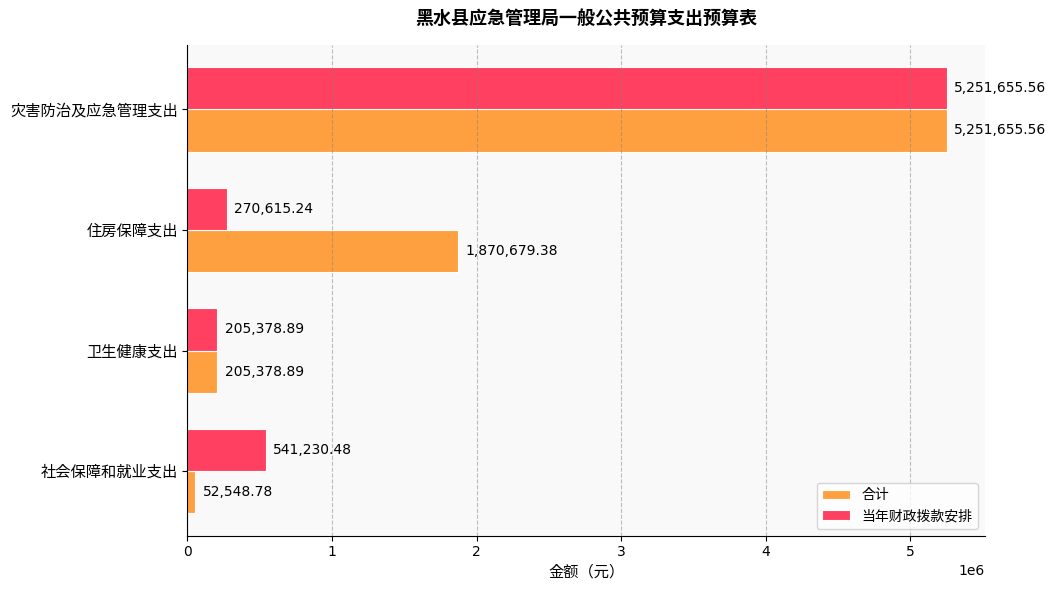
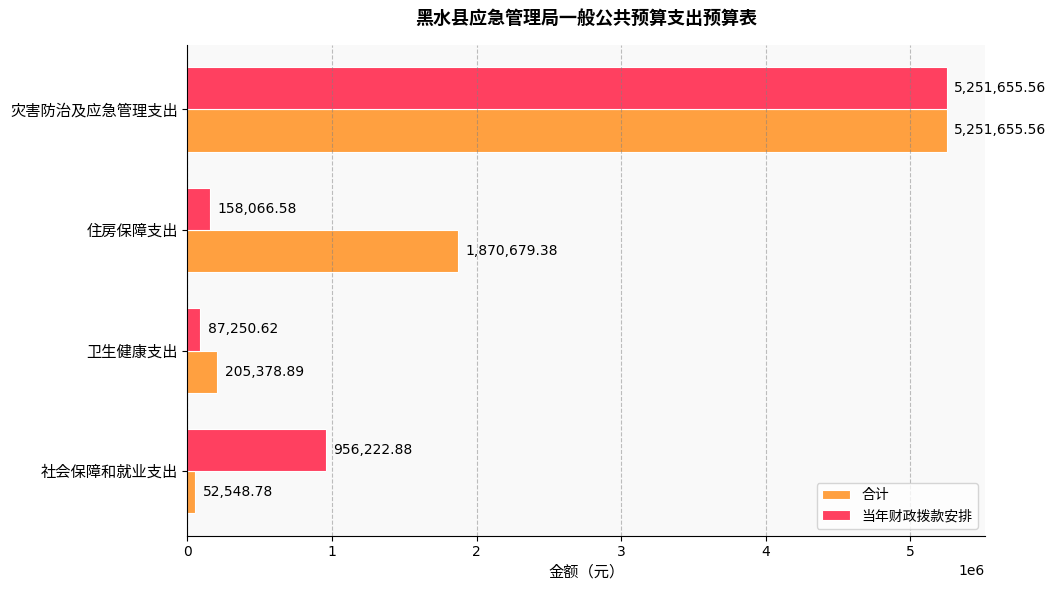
  {
    "合计": {
      "灾害防治及应急管理支出": "5,251,655.56",
      "住房保障支出": "1,870,679.38",
      "卫生健康支出": "205,378.89",
      "社会保障和就业支出": "52,548.78"
    },
    "当年财政拨款安排": {
      "灾害防治及应急管理支出": "5,251,655.56",
-     "住房保障支出": "270,615.24",
-     "卫生健康支出": "205,378.89",
-     "社会保障和就业支出": "541,230.48"
+     "住房保障支出": "158,066.58",
+     "卫生健康支出": "87,250.62",
+     "社会保障和就业支出": "956,222.88"
    }
  }
